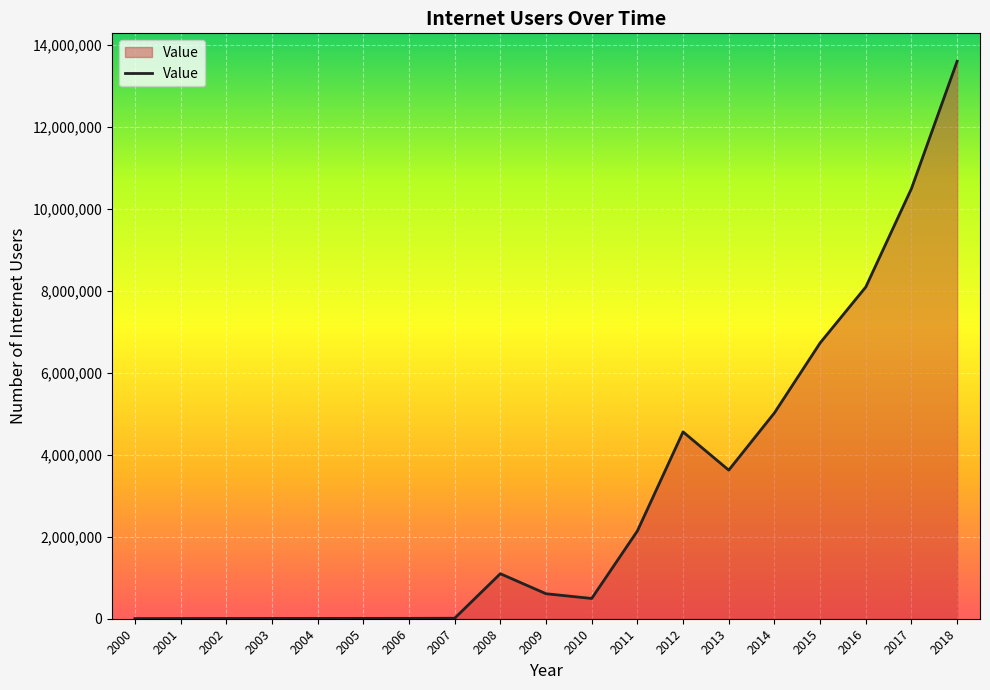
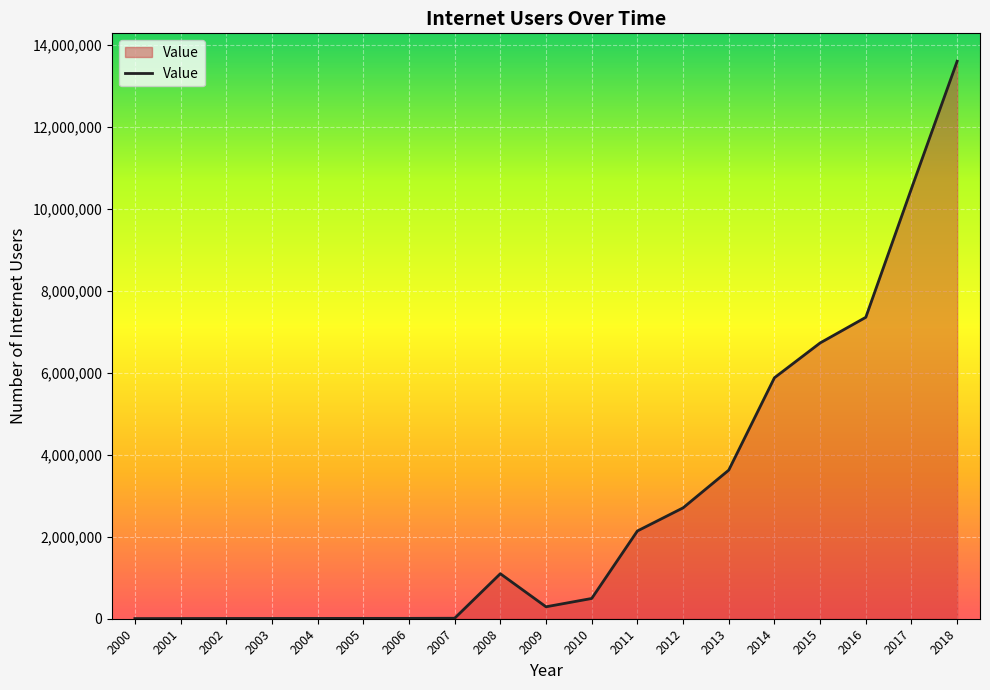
  {
    "2000": "0",
    "2001": "0",
    "2002": "0",
    "2003": "0",
    "2004": "0",
    "2005": "0",
    "2006": "0",
    "2007": "0",
    "2008": "1,100,000",
-   "2009": "600,000",
+   "2009": "300,000",
    "2010": "500,000",
    "2011": "2,100,000",
-   "2012": "4,600,000",
+   "2012": "2,700,000",
    "2013": "3,600,000",
-   "2014": "5,000,000",
+   "2014": "5,900,000",
    "2015": "6,700,000",
-   "2016": "8,100,000",
+   "2016": "7,400,000",
    "2017": "10,500,000",
    "2018": "13,600,000"
  }
